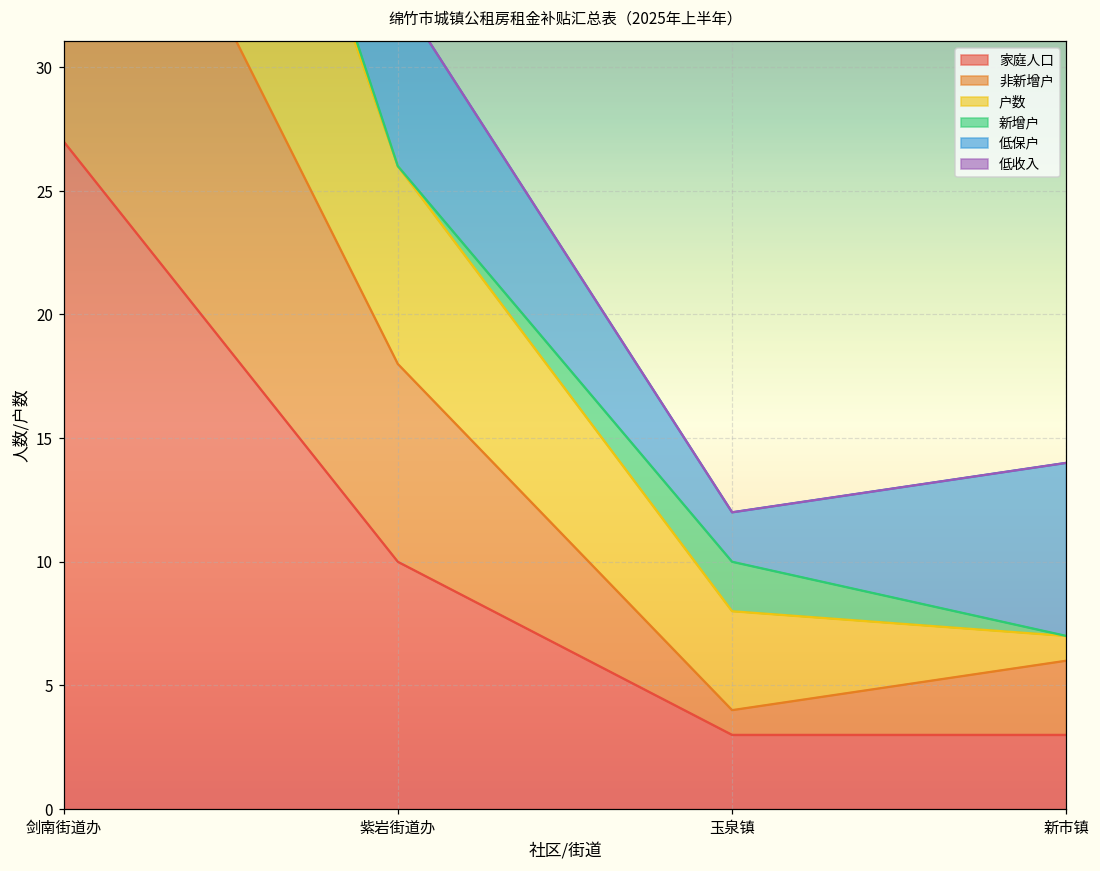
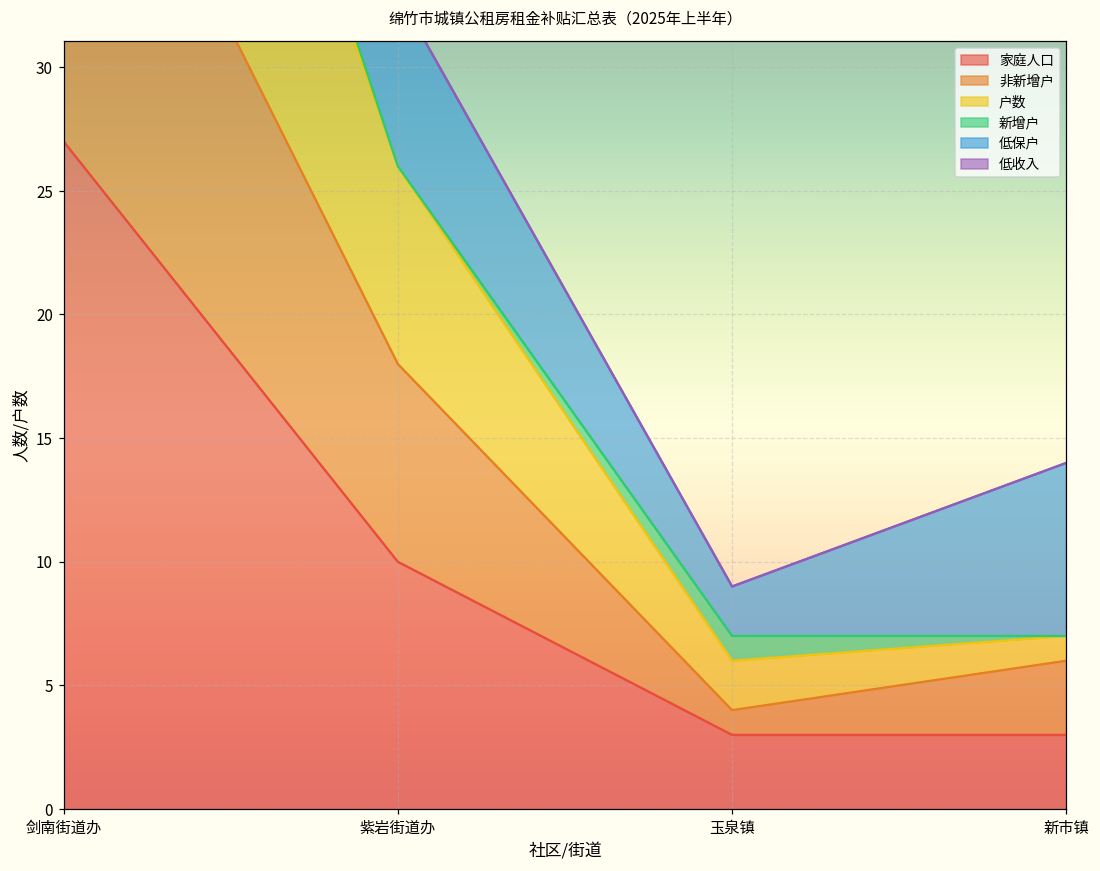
  {
    "户数": {
-     "玉泉镇": 4
+     "玉泉镇": 2
    },
    "新增户": {
-     "玉泉镇": 2
+     "玉泉镇": 1
    }
  }
